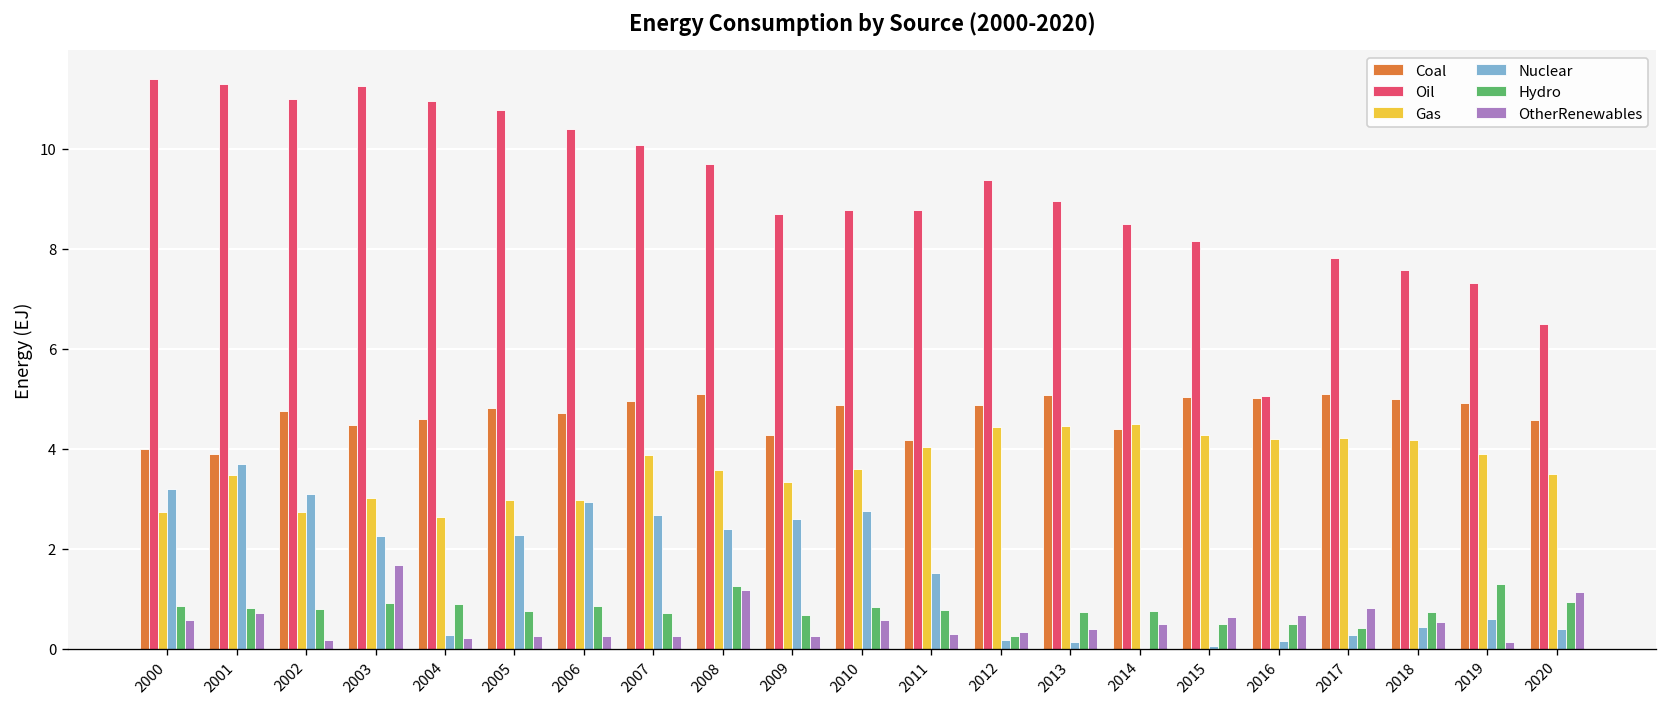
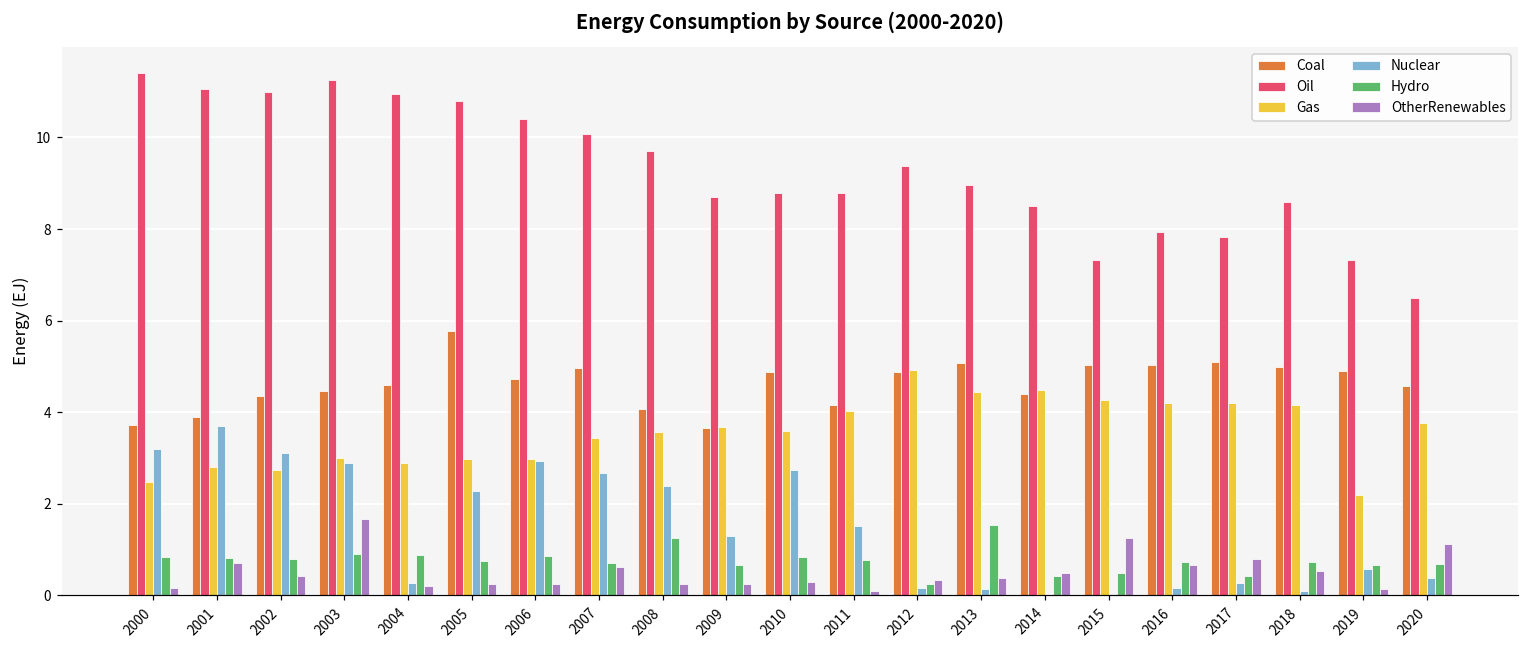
  {
    "Coal": {
-     "2000": 4.0,
+     "2000": 3.7,
      "2001": 3.9,
-     "2002": 4.8,
+     "2002": 4.3,
      "2003": 4.5,
      "2004": 4.6,
-     "2005": 4.8,
+     "2005": 5.8,
      "2006": 4.7,
      "2007": 5.0,
-     "2008": 5.1,
-     "2009": 4.3,
+     "2008": 4.1,
+     "2009": 3.7,
      "2010": 4.9,
      "2011": 4.2,
      "2012": 4.9,
      "2013": 5.1,
      "2014": 4.4,
      "2015": 5.0,
      "2016": 5.0,
      "2017": 5.1,
      "2018": 5.0,
      "2019": 4.9,
      "2020": 4.6
    },
    "Oil": {
      "2000": 11.4,
-     "2001": 11.3,
+     "2001": 11.1,
      "2002": 11.0,
      "2003": 11.2,
      "2004": 11.0,
      "2005": 10.8,
      "2006": 10.4,
      "2007": 10.1,
      "2008": 9.7,
      "2009": 8.7,
      "2010": 8.8,
      "2011": 8.8,
      "2012": 9.4,
      "2013": 9.0,
      "2014": 8.5,
-     "2015": 8.2,
-     "2016": 5.0,
+     "2015": 7.3,
+     "2016": 7.9,
      "2017": 7.8,
-     "2018": 7.6,
+     "2018": 8.6,
      "2019": 7.3,
      "2020": 6.5
    },
    "Gas": {
-     "2000": 2.7,
-     "2001": 3.5,
+     "2000": 2.5,
+     "2001": 2.8,
      "2002": 2.7,
      "2003": 3.0,
-     "2004": 2.6,
+     "2004": 2.9,
      "2005": 3.0,
      "2006": 3.0,
-     "2007": 3.9,
+     "2007": 3.4,
      "2008": 3.6,
-     "2009": 3.3,
+     "2009": 3.7,
      "2010": 3.6,
      "2011": 4.0,
-     "2012": 4.4,
+     "2012": 4.9,
      "2013": 4.4,
      "2014": 4.5,
      "2015": 4.3,
      "2016": 4.2,
      "2017": 4.2,
      "2018": 4.2,
-     "2019": 3.9,
-     "2020": 3.5
+     "2019": 2.2,
+     "2020": 3.8
    },
    "Nuclear": {
      "2000": 3.2,
      "2001": 3.7,
      "2002": 3.1,
-     "2003": 2.3,
+     "2003": 2.9,
      "2004": 0.3,
      "2005": 2.3,
      "2006": 2.9,
      "2007": 2.7,
      "2008": 2.4,
-     "2009": 2.6,
+     "2009": 1.3,
      "2010": 2.7,
      "2011": 1.5,
      "2012": 0.2,
      "2013": 0.1,
      "2014": 0.0,
      "2016": 0.2,
      "2017": 0.3,
-     "2018": 0.4,
+     "2018": 0.1,
      "2019": 0.6,
      "2020": 0.4
    },
    "Hydro": {
      "2000": 0.8,
      "2001": 0.8,
      "2002": 0.8,
      "2003": 0.9,
      "2004": 0.9,
      "2005": 0.8,
      "2006": 0.9,
      "2007": 0.7,
      "2008": 1.2,
      "2009": 0.7,
      "2010": 0.8,
      "2011": 0.8,
      "2012": 0.3,
-     "2013": 0.7,
-     "2014": 0.7,
+     "2013": 1.5,
+     "2014": 0.4,
      "2015": 0.5,
-     "2016": 0.5,
+     "2016": 0.7,
      "2017": 0.4,
      "2018": 0.7,
-     "2019": 1.3,
-     "2020": 0.9
+     "2019": 0.7,
+     "2020": 0.7
    },
    "OtherRenewables": {
-     "2000": 0.6,
+     "2000": 0.2,
      "2001": 0.7,
-     "2002": 0.2,
+     "2002": 0.4,
      "2003": 1.7,
      "2004": 0.2,
      "2005": 0.2,
      "2006": 0.2,
-     "2007": 0.3,
-     "2008": 1.2,
+     "2007": 0.6,
+     "2008": 0.3,
      "2009": 0.3,
-     "2010": 0.6,
-     "2011": 0.3,
+     "2010": 0.3,
+     "2011": 0.1,
      "2012": 0.3,
      "2013": 0.4,
      "2014": 0.5,
-     "2015": 0.6,
+     "2015": 1.2,
      "2016": 0.7,
      "2017": 0.8,
      "2018": 0.5,
      "2019": 0.1,
      "2020": 1.1
    }
  }
